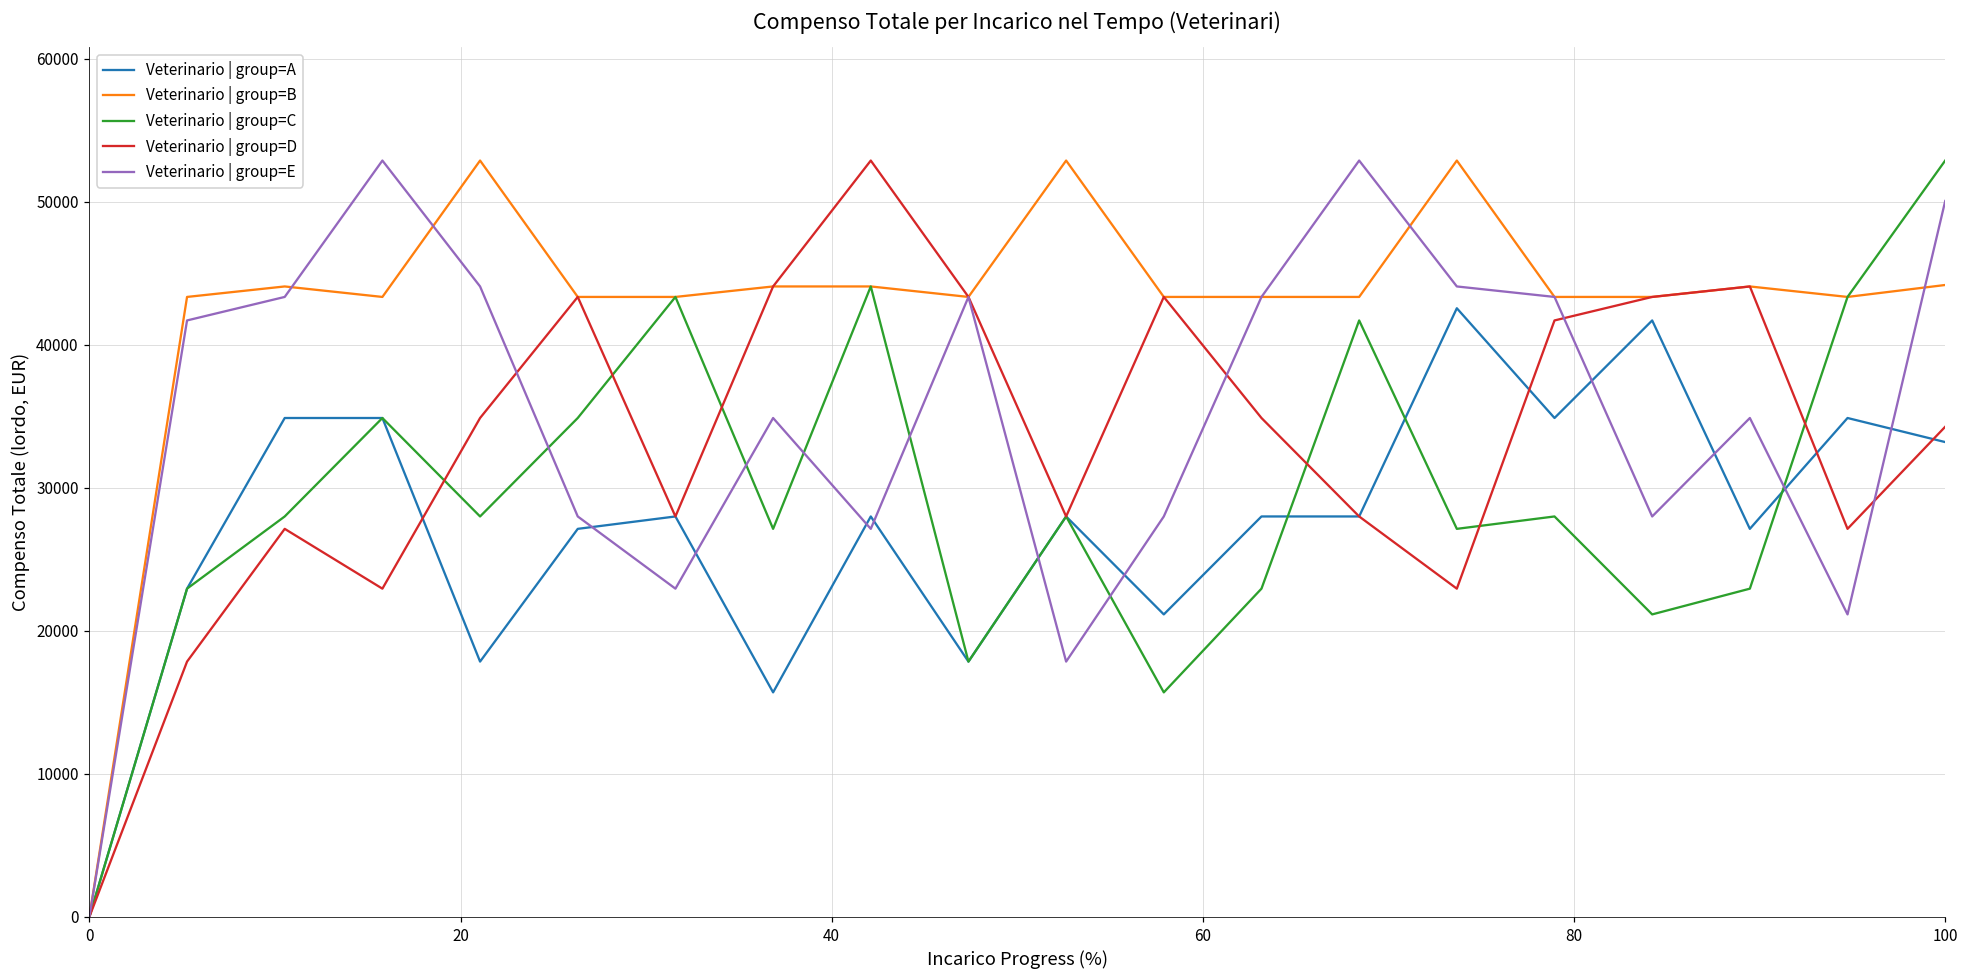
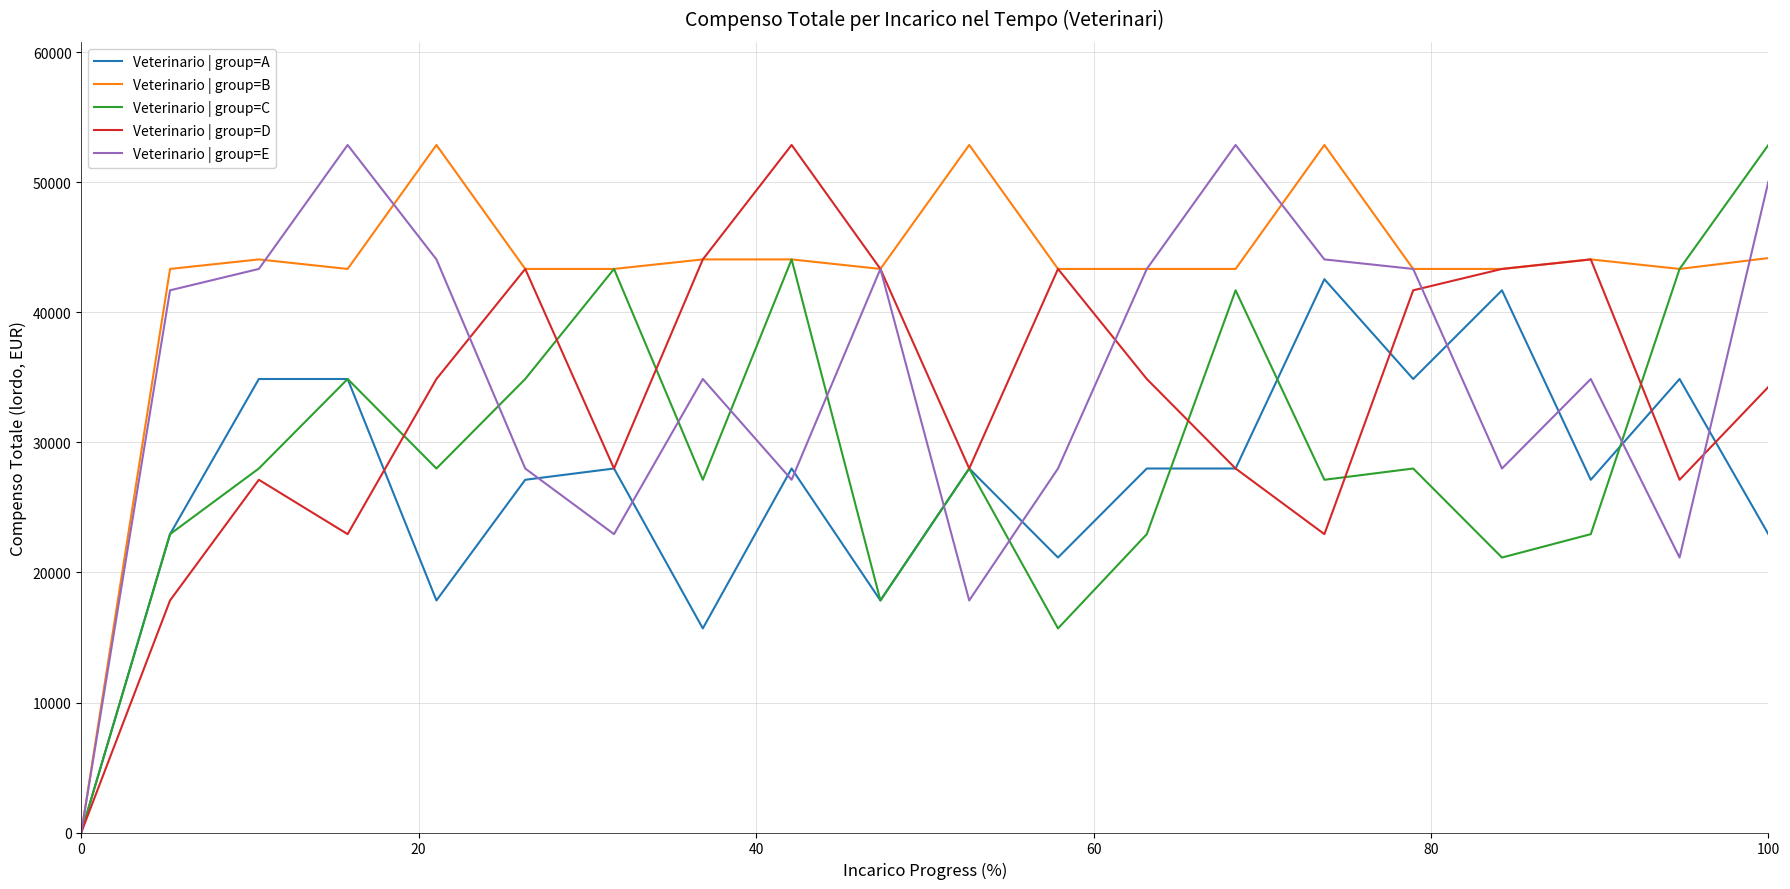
  {
    "Veterinario | group=A": {
-     "100": 33200
+     "100": 23000
    },
    "Veterinario | group=B": {
      "100": 44200
    },
    "Veterinario | group=C": {
      "100": 52900
    },
    "Veterinario | group=D": {
      "100": 34300
    },
    "Veterinario | group=E": {
      "100": 50100
    }
  }
